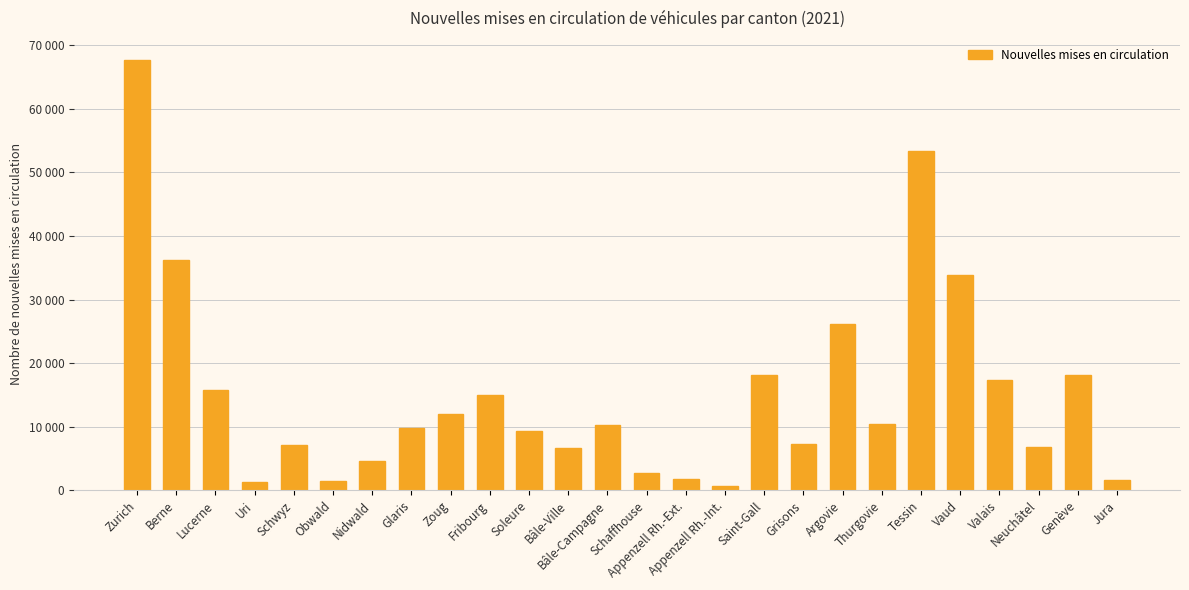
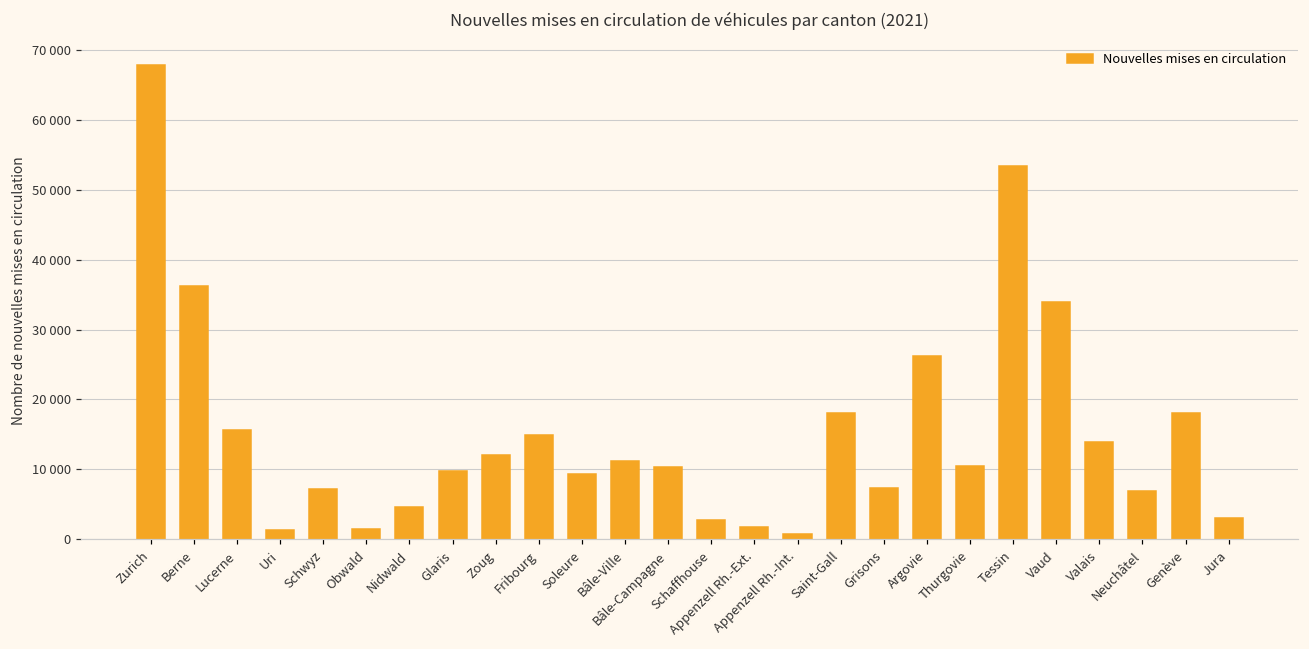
  {
    "Zurich": 68000,
    "Berne": 36000,
    "Lucerne": 16000,
    "Uri": 1000,
    "Schwyz": 7000,
    "Obwald": 1000,
    "Nidwald": 5000,
    "Glaris": 10000,
    "Zoug": 12000,
    "Fribourg": 15000,
    "Soleure": 9000,
-   "Bâle-Ville": 7000,
+   "Bâle-Ville": 11000,
    "Bâle-Campagne": 10000,
    "Schaffhouse": 3000,
    "Appenzell Rh.-Ext.": 2000,
    "Appenzell Rh.-Int.": 1000,
    "Saint-Gall": 18000,
    "Grisons": 7000,
    "Argovie": 26000,
    "Thurgovie": 10000,
    "Tessin": 53000,
    "Vaud": 34000,
-   "Valais": 17000,
+   "Valais": 14000,
    "Neuchâtel": 7000,
    "Genève": 18000,
-   "Jura": 2000
+   "Jura": 3000
  }
